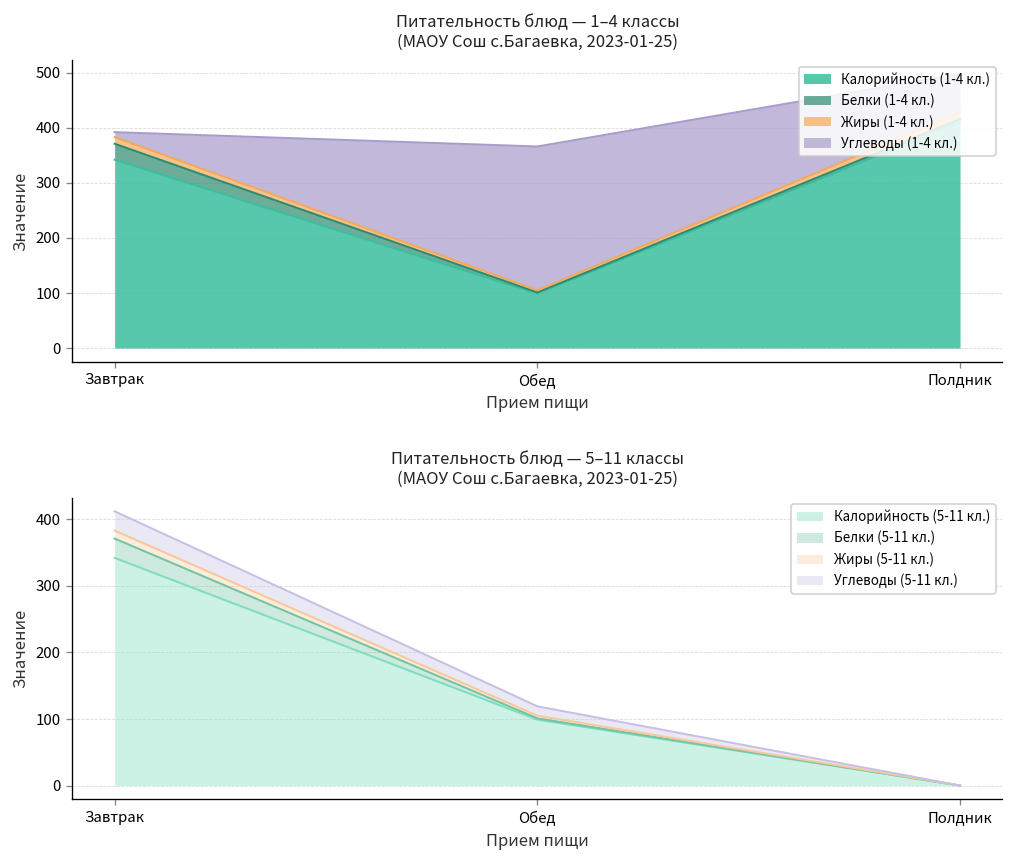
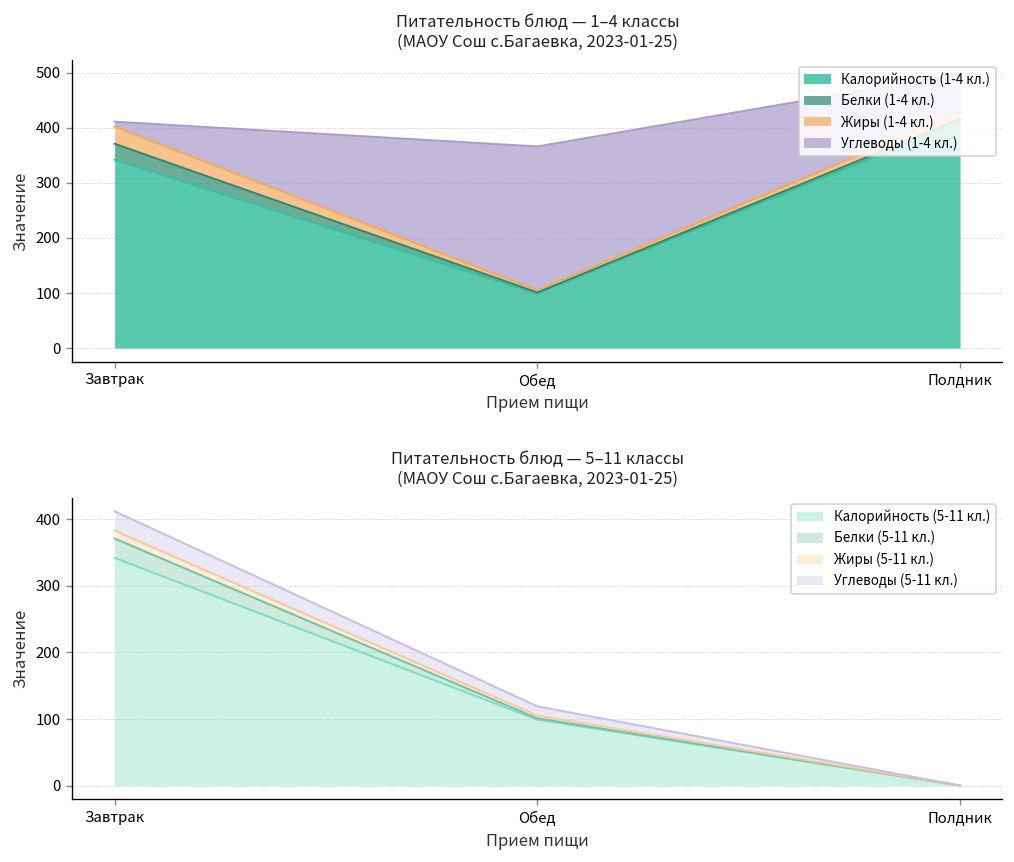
  {
    "Питательность блюд — 1–4 классы (МАОУ Сош с.Багаевка, 2023-01-25)": {
      "Жиры (1-4 кл.)": {
-       "Завтрак": 10
+       "Завтрак": 30
      },
      "Углеводы (1-4 кл.)": {
        "Завтрак": 10,
        "Обед": 260
      }
    }
  }
